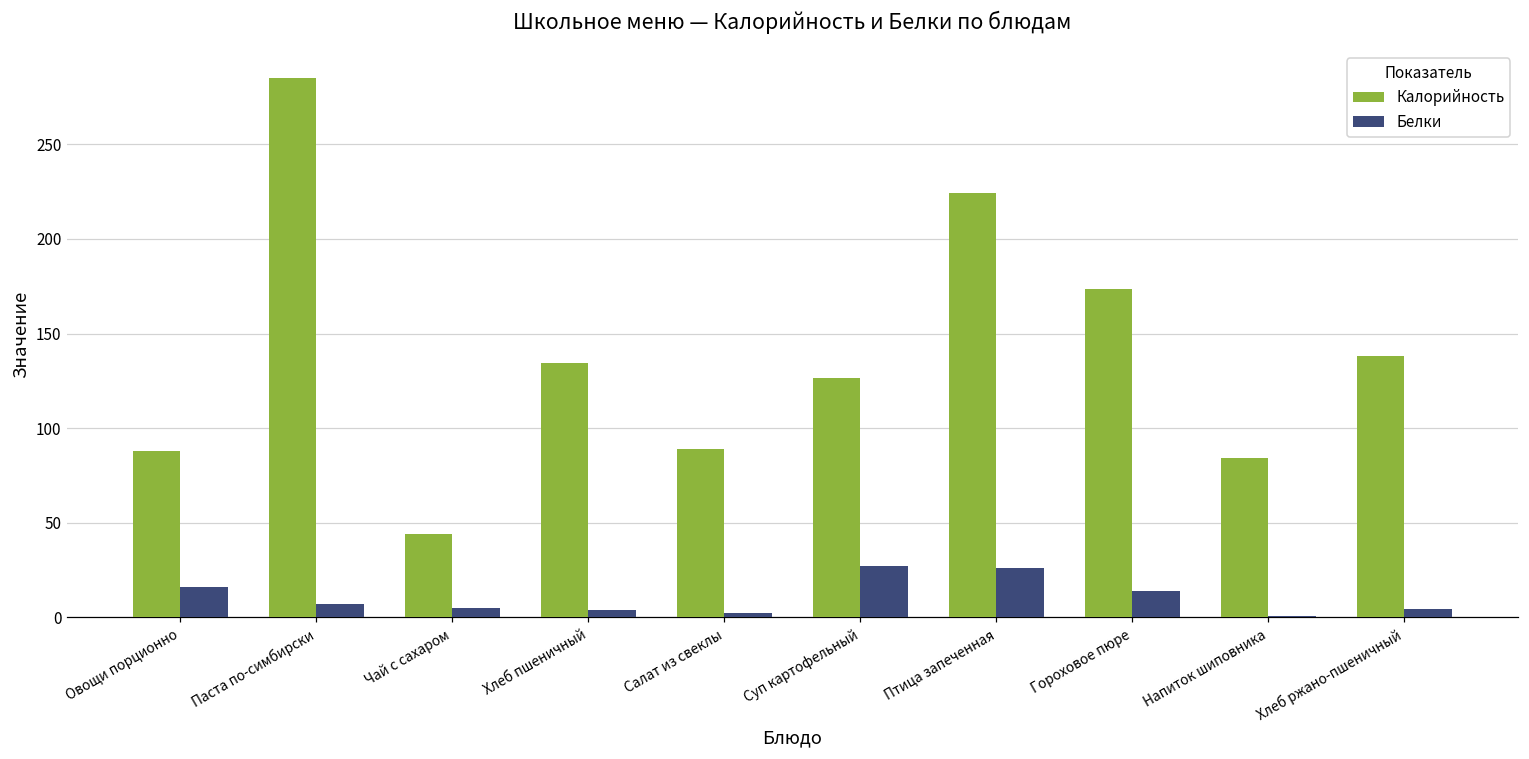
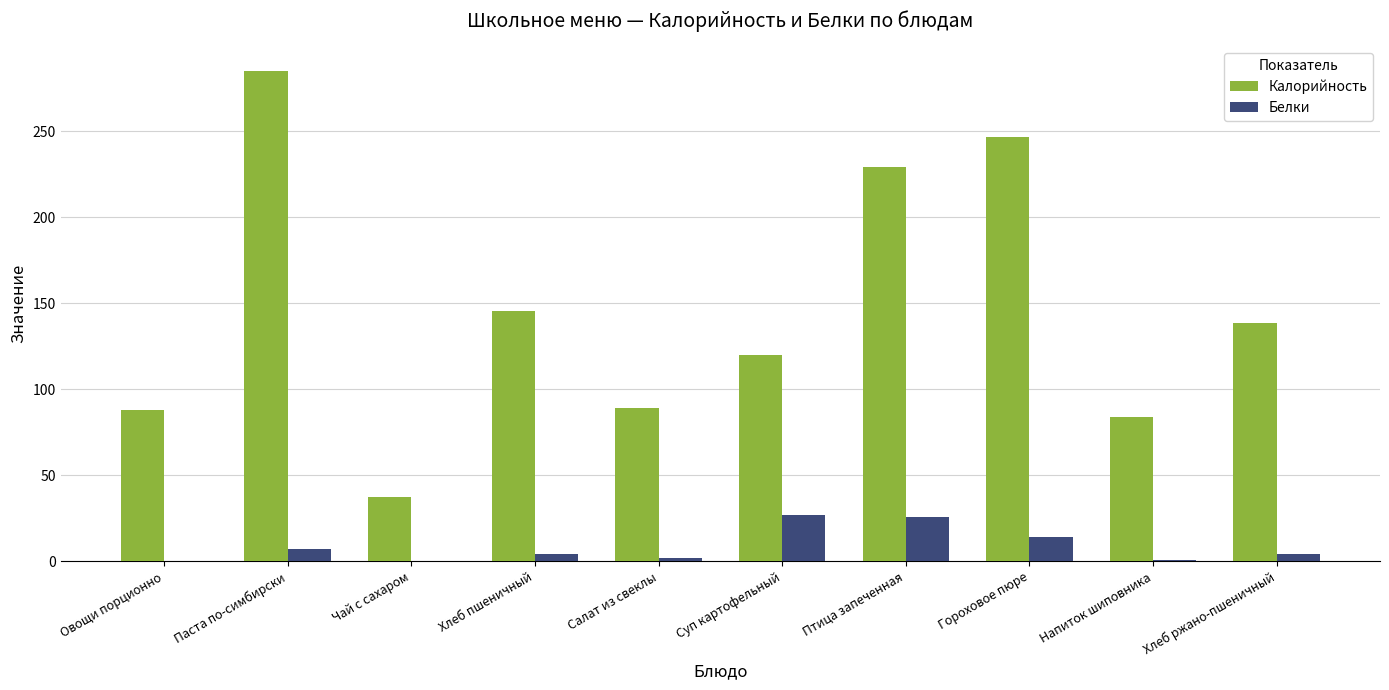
  {
    "Калорийность": {
      "Овощи порционно": 88,
      "Паста по-симбирски": 285,
-     "Чай с сахаром": 44,
-     "Хлеб пшеничный": 134,
+     "Чай с сахаром": 37,
+     "Хлеб пшеничный": 145,
      "Салат из свеклы": 89,
-     "Суп картофельный": 127,
-     "Птица запеченная": 224,
-     "Гороховое пюре": 174,
+     "Суп картофельный": 120,
+     "Птица запеченная": 229,
+     "Гороховое пюре": 247,
      "Напиток шиповника": 84,
      "Хлеб ржано-пшеничный": 138
    },
    "Белки": {
-     "Овощи порционно": 16,
+     "Овощи порционно": 0,
      "Паста по-симбирски": 7,
-     "Чай с сахаром": 5,
+     "Чай с сахаром": 0,
      "Хлеб пшеничный": 4,
      "Салат из свеклы": 2,
      "Суп картофельный": 27,
      "Птица запеченная": 26,
      "Гороховое пюре": 14,
      "Хлеб ржано-пшеничный": 5
    }
  }
